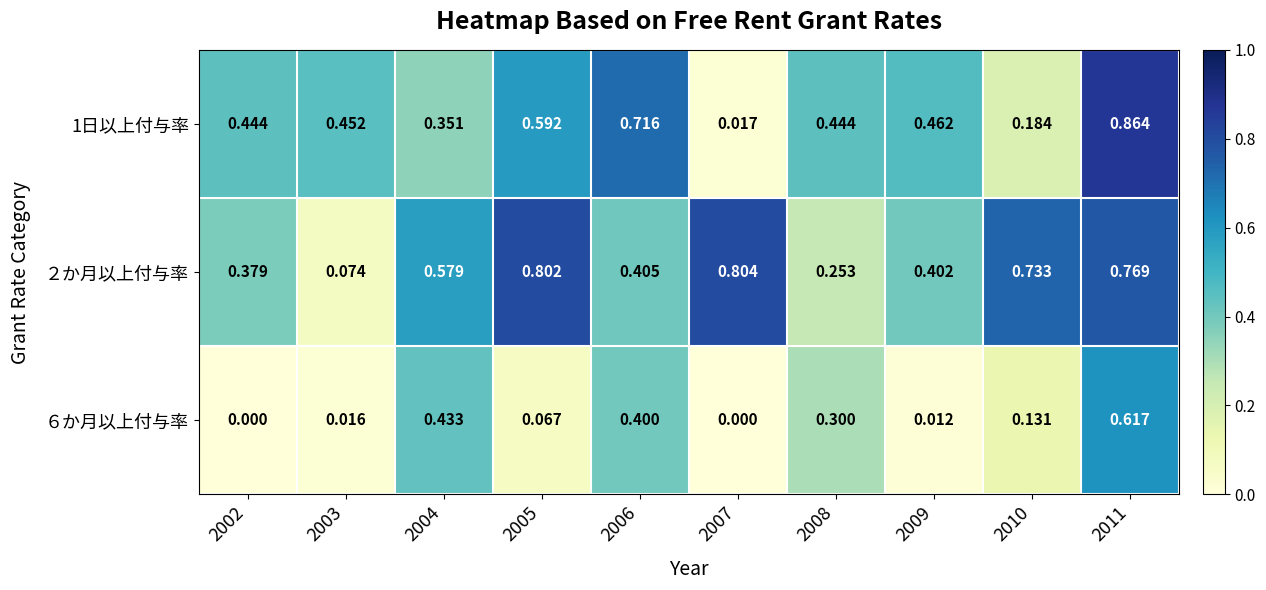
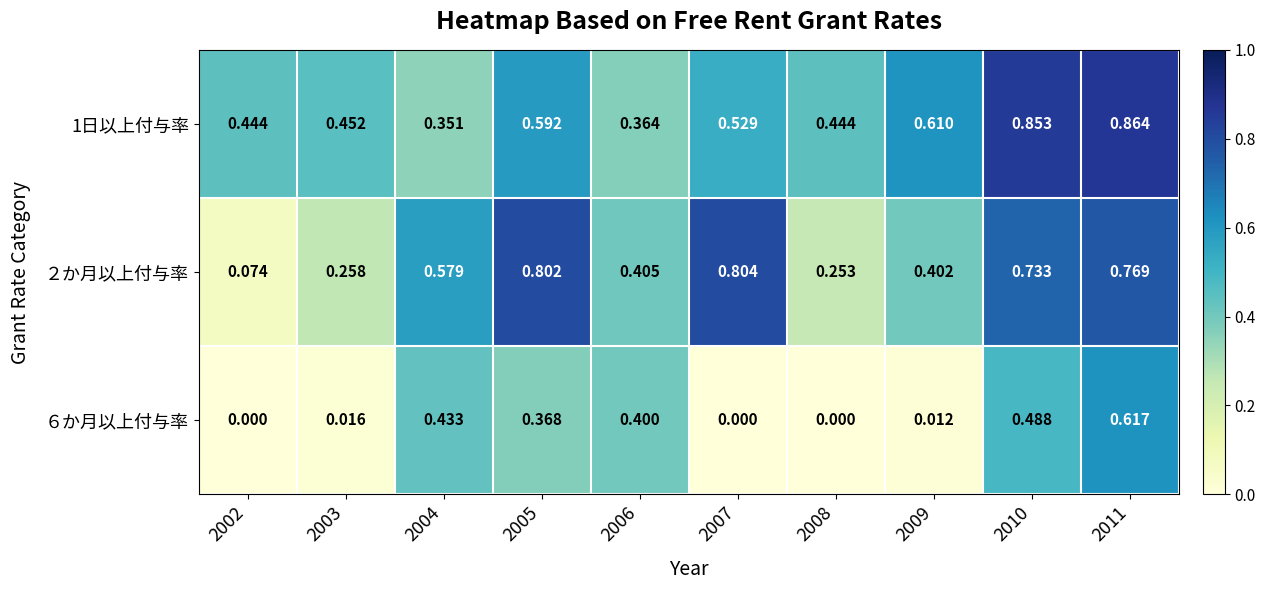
  {
    "1日以上付与率": {
      "2002": 0.444,
      "2003": 0.452,
      "2004": 0.351,
      "2005": 0.592,
-     "2006": 0.716,
-     "2007": 0.017,
+     "2006": 0.364,
+     "2007": 0.529,
      "2008": 0.444,
-     "2009": 0.462,
-     "2010": 0.184,
+     "2009": 0.610,
+     "2010": 0.853,
      "2011": 0.864
    },
    "２か月以上付与率": {
-     "2002": 0.379,
-     "2003": 0.074,
+     "2002": 0.074,
+     "2003": 0.258,
      "2004": 0.579,
      "2005": 0.802,
      "2006": 0.405,
      "2007": 0.804,
      "2008": 0.253,
      "2009": 0.402,
      "2010": 0.733,
      "2011": 0.769
    },
    "６か月以上付与率": {
      "2002": 0.000,
      "2003": 0.016,
      "2004": 0.433,
-     "2005": 0.067,
+     "2005": 0.368,
      "2006": 0.400,
      "2007": 0.000,
-     "2008": 0.300,
+     "2008": 0.000,
      "2009": 0.012,
-     "2010": 0.131,
+     "2010": 0.488,
      "2011": 0.617
    }
  }
